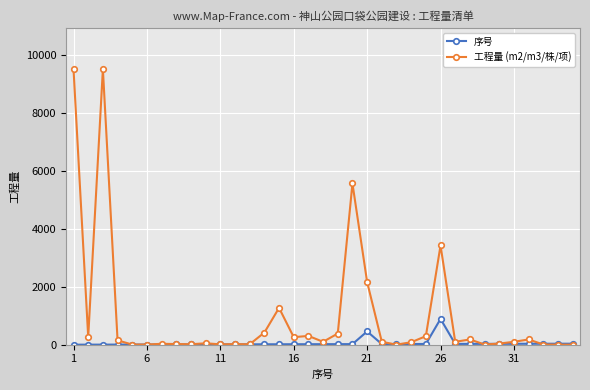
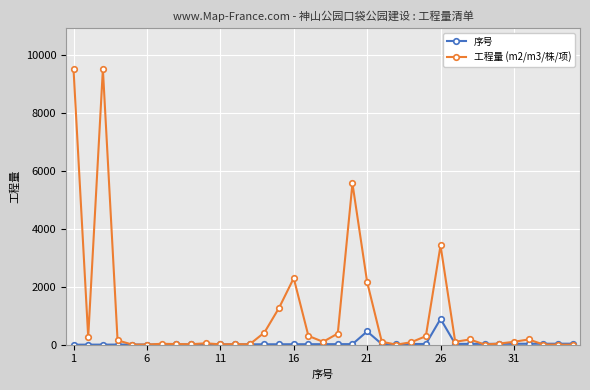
  {
    "序号": {
      "1": 0,
      "16": 0,
      "21": 500,
      "26": 900
    },
    "工程量 (m2/m3/株/项)": {
      "1": 9500,
-     "16": 300,
+     "16": 2300,
      "21": 2200,
      "26": 3400
    }
  }
